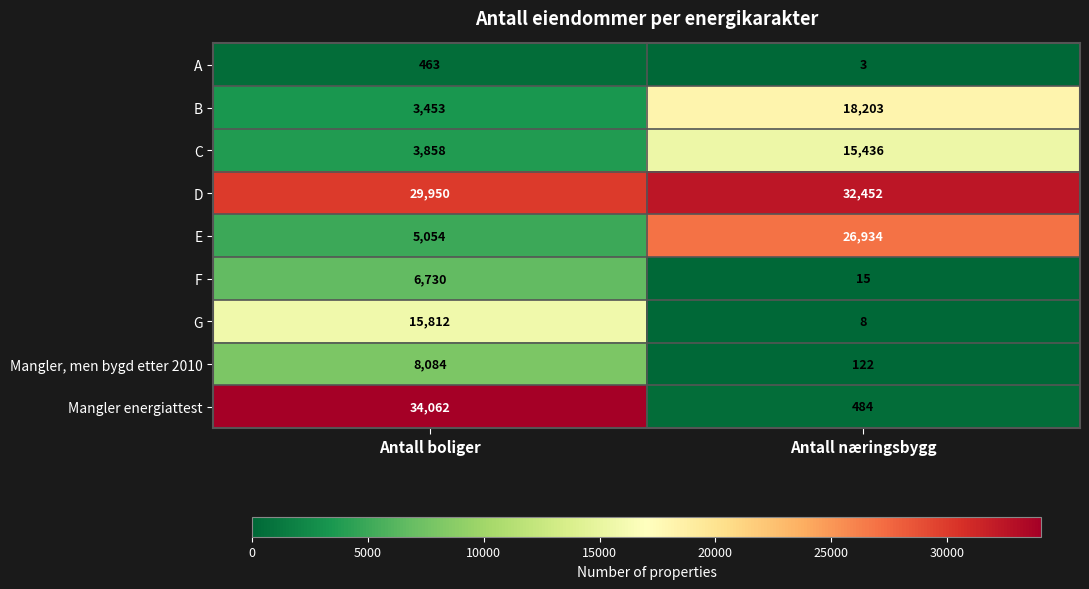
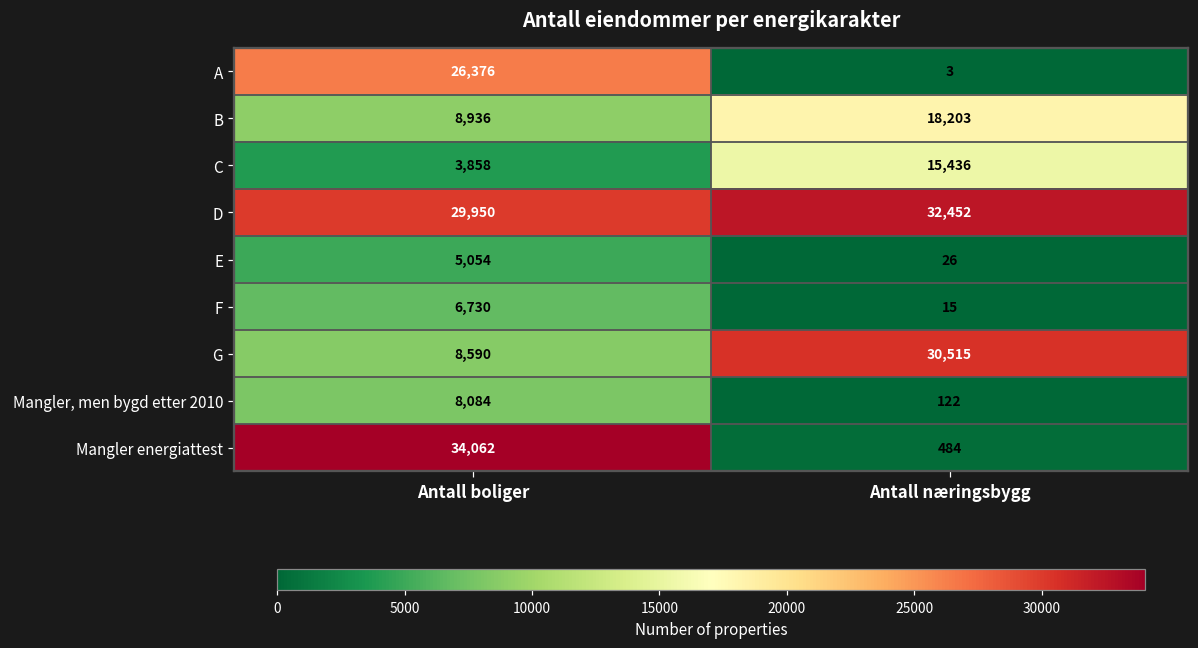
  {
    "A": {
-     "Antall boliger": "463",
+     "Antall boliger": "26,376",
      "Antall næringsbygg": "3"
    },
    "B": {
-     "Antall boliger": "3,453",
+     "Antall boliger": "8,936",
      "Antall næringsbygg": "18,203"
    },
    "C": {
      "Antall boliger": "3,858",
      "Antall næringsbygg": "15,436"
    },
    "D": {
      "Antall boliger": "29,950",
      "Antall næringsbygg": "32,452"
    },
    "E": {
      "Antall boliger": "5,054",
-     "Antall næringsbygg": "26,934"
+     "Antall næringsbygg": "26"
    },
    "F": {
      "Antall boliger": "6,730",
      "Antall næringsbygg": "15"
    },
    "G": {
-     "Antall boliger": "15,812",
-     "Antall næringsbygg": "8"
+     "Antall boliger": "8,590",
+     "Antall næringsbygg": "30,515"
    },
    "Mangler, men bygd etter 2010": {
      "Antall boliger": "8,084",
      "Antall næringsbygg": "122"
    },
    "Mangler energiattest": {
      "Antall boliger": "34,062",
      "Antall næringsbygg": "484"
    }
  }
